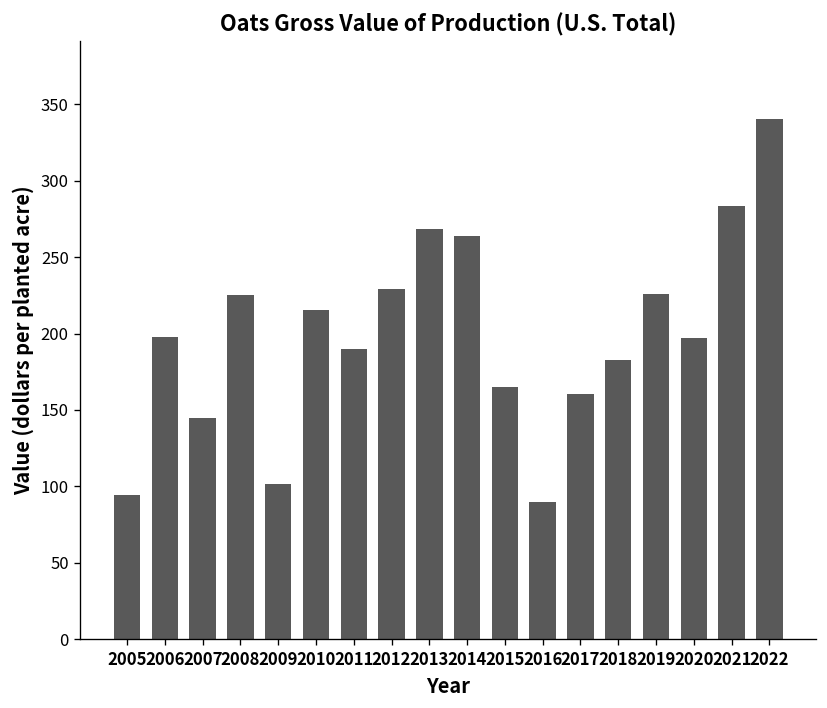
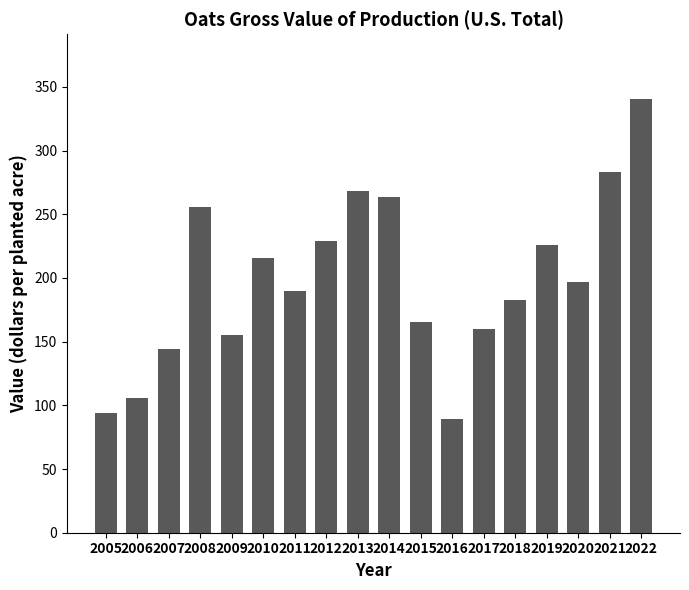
  {
    "2005": 94,
-   "2006": 198,
+   "2006": 106,
    "2007": 145,
-   "2008": 225,
-   "2009": 102,
+   "2008": 256,
+   "2009": 155,
    "2010": 216,
    "2011": 190,
    "2012": 229,
    "2013": 268,
    "2014": 264,
    "2015": 165,
    "2016": 90,
    "2017": 160,
    "2018": 183,
    "2019": 226,
    "2020": 197,
    "2021": 283,
    "2022": 340
  }
